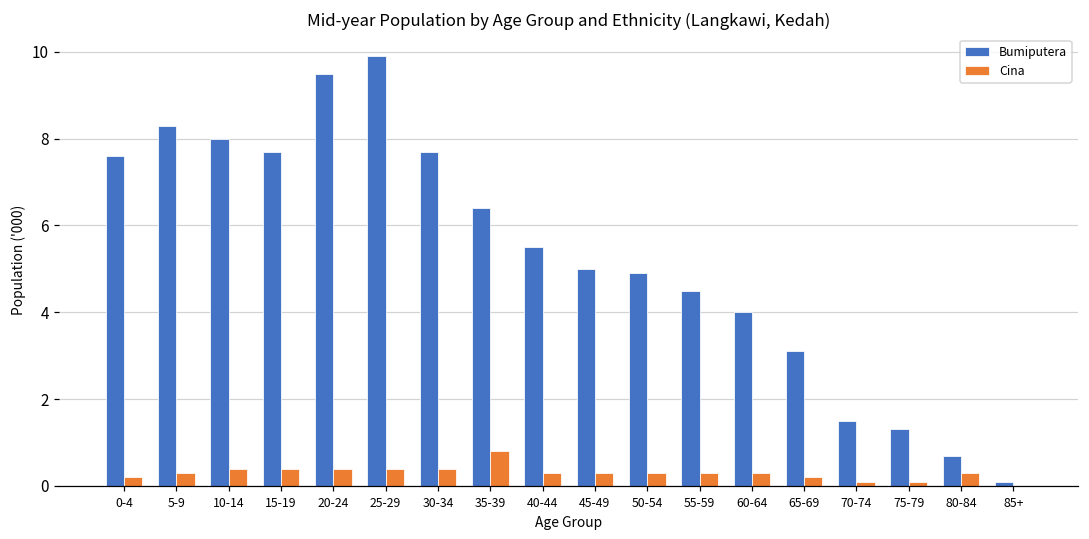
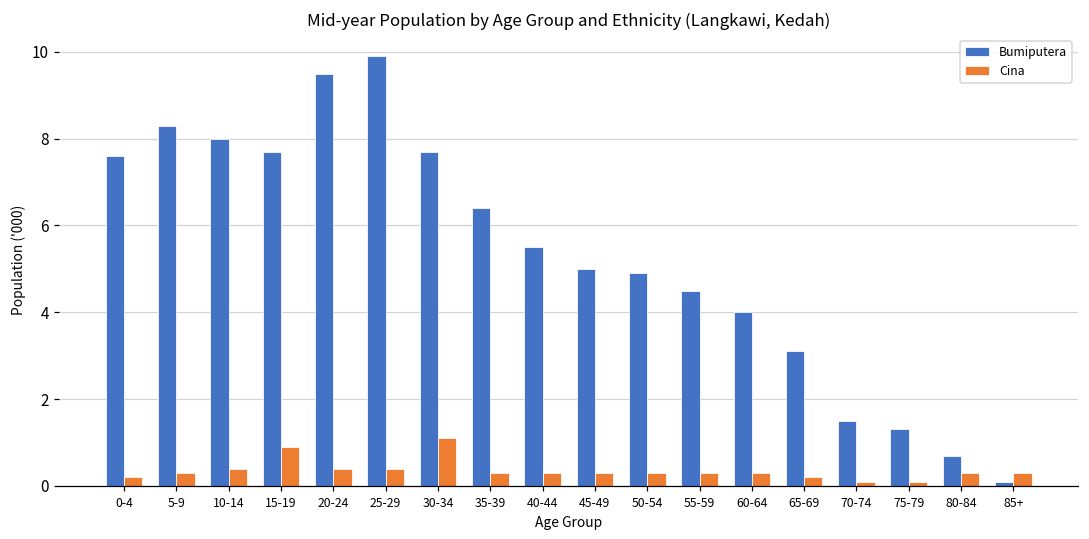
  {
    "Bumiputera": {
      "0-4": 7.6,
      "5-9": 8.3,
      "10-14": 8.0,
      "15-19": 7.7,
      "20-24": 9.5,
      "25-29": 9.9,
      "30-34": 7.7,
      "35-39": 6.4,
      "40-44": 5.5,
      "45-49": 5.0,
      "50-54": 4.9,
      "55-59": 4.5,
      "60-64": 4.0,
      "65-69": 3.1,
      "70-74": 1.5,
      "75-79": 1.3,
      "80-84": 0.7,
      "85+": 0.1
    },
    "Cina": {
      "0-4": 0.2,
      "5-9": 0.3,
      "10-14": 0.4,
-     "15-19": 0.4,
+     "15-19": 0.9,
      "20-24": 0.4,
      "25-29": 0.4,
-     "30-34": 0.4,
-     "35-39": 0.8,
+     "30-34": 1.1,
+     "35-39": 0.3,
      "40-44": 0.3,
      "45-49": 0.3,
      "50-54": 0.3,
      "55-59": 0.3,
      "60-64": 0.3,
      "65-69": 0.2,
      "70-74": 0.1,
      "75-79": 0.1,
      "80-84": 0.3,
-     "85+": 0.0
+     "85+": 0.3
    }
  }
